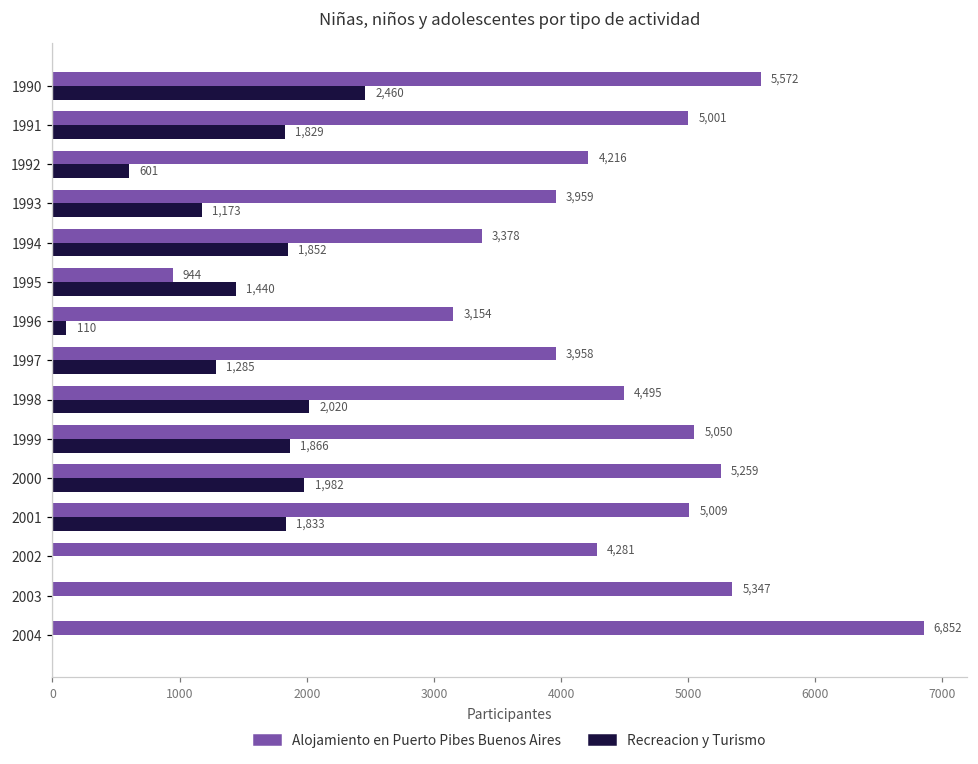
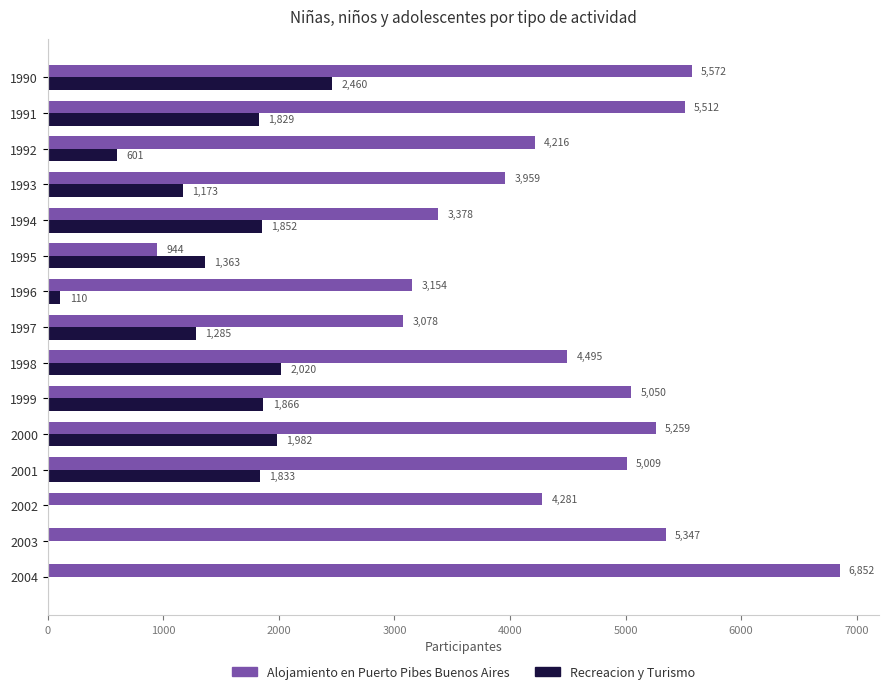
  {
    "Alojamiento en Puerto Pibes Buenos Aires": {
      "1990": "5,572",
-     "1991": "5,001",
+     "1991": "5,512",
      "1992": "4,216",
      "1993": "3,959",
      "1994": "3,378",
      "1995": "944",
      "1996": "3,154",
-     "1997": "3,958",
+     "1997": "3,078",
      "1998": "4,495",
      "1999": "5,050",
      "2000": "5,259",
      "2001": "5,009",
      "2002": "4,281",
      "2003": "5,347",
      "2004": "6,852"
    },
    "Recreacion y Turismo": {
      "1990": "2,460",
      "1991": "1,829",
      "1992": "601",
      "1993": "1,173",
      "1994": "1,852",
-     "1995": "1,440",
+     "1995": "1,363",
      "1996": "110",
      "1997": "1,285",
      "1998": "2,020",
      "1999": "1,866",
      "2000": "1,982",
      "2001": "1,833"
    }
  }
